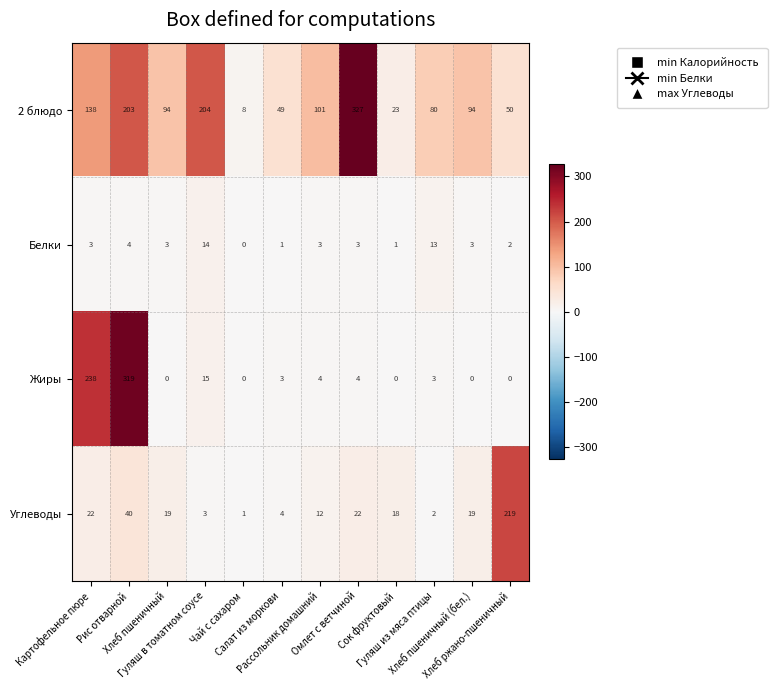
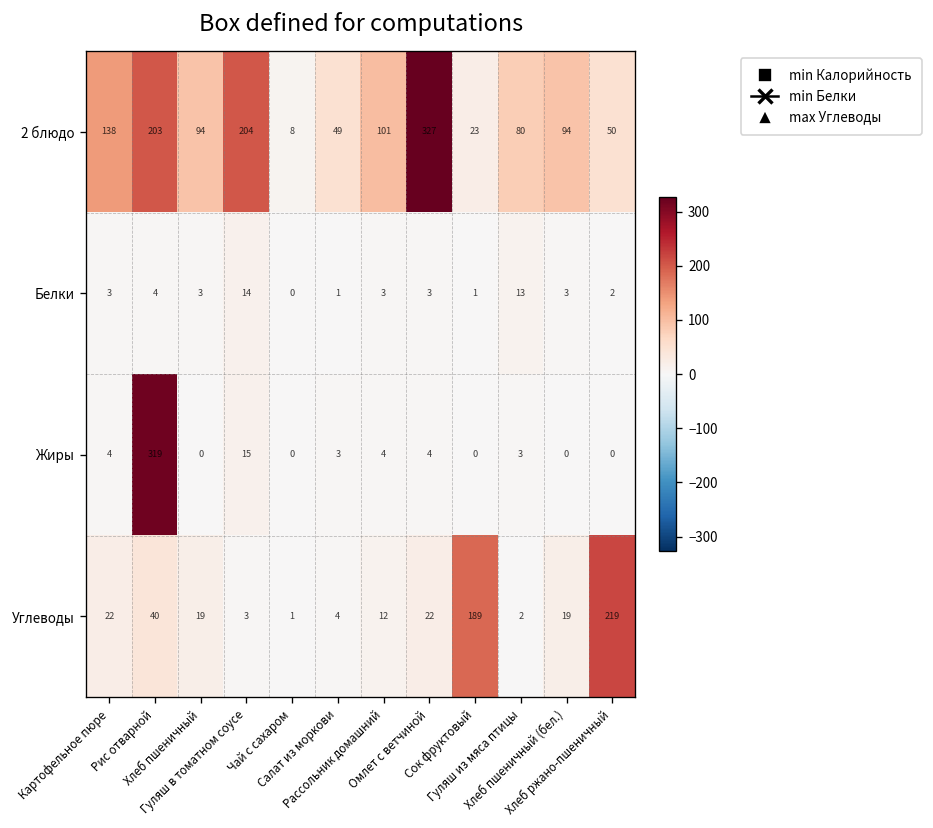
  {
    "2 блюдо": {
      "Картофельное пюре": 138,
      "Рис отварной": 203,
      "Хлеб пшеничный": 94,
      "Гуляш в томатном соусе": 204,
      "Чай с сахаром": 8,
      "Салат из моркови": 49,
      "Рассольник домашний": 101,
      "Омлет с ветчиной": 327,
      "Сок фруктовый": 23,
      "Гуляш из мяса птицы": 80,
      "Хлеб пшеничный (бел.)": 94,
      "Хлеб ржано-пшеничный": 50
    },
    "Белки": {
      "Картофельное пюре": 3,
      "Рис отварной": 4,
      "Хлеб пшеничный": 3,
      "Гуляш в томатном соусе": 14,
      "Чай с сахаром": 0,
      "Салат из моркови": 1,
      "Рассольник домашний": 3,
      "Омлет с ветчиной": 3,
      "Сок фруктовый": 1,
      "Гуляш из мяса птицы": 13,
      "Хлеб пшеничный (бел.)": 3,
      "Хлеб ржано-пшеничный": 2
    },
    "Жиры": {
-     "Картофельное пюре": 238,
+     "Картофельное пюре": 4,
      "Рис отварной": 319,
      "Хлеб пшеничный": 0,
      "Гуляш в томатном соусе": 15,
      "Чай с сахаром": 0,
      "Салат из моркови": 3,
      "Рассольник домашний": 4,
      "Омлет с ветчиной": 4,
      "Сок фруктовый": 0,
      "Гуляш из мяса птицы": 3,
      "Хлеб пшеничный (бел.)": 0,
      "Хлеб ржано-пшеничный": 0
    },
    "Углеводы": {
      "Картофельное пюре": 22,
      "Рис отварной": 40,
      "Хлеб пшеничный": 19,
      "Гуляш в томатном соусе": 3,
      "Чай с сахаром": 1,
      "Салат из моркови": 4,
      "Рассольник домашний": 12,
      "Омлет с ветчиной": 22,
-     "Сок фруктовый": 18,
+     "Сок фруктовый": 189,
      "Гуляш из мяса птицы": 2,
      "Хлеб пшеничный (бел.)": 19,
      "Хлеб ржано-пшеничный": 219
    }
  }
